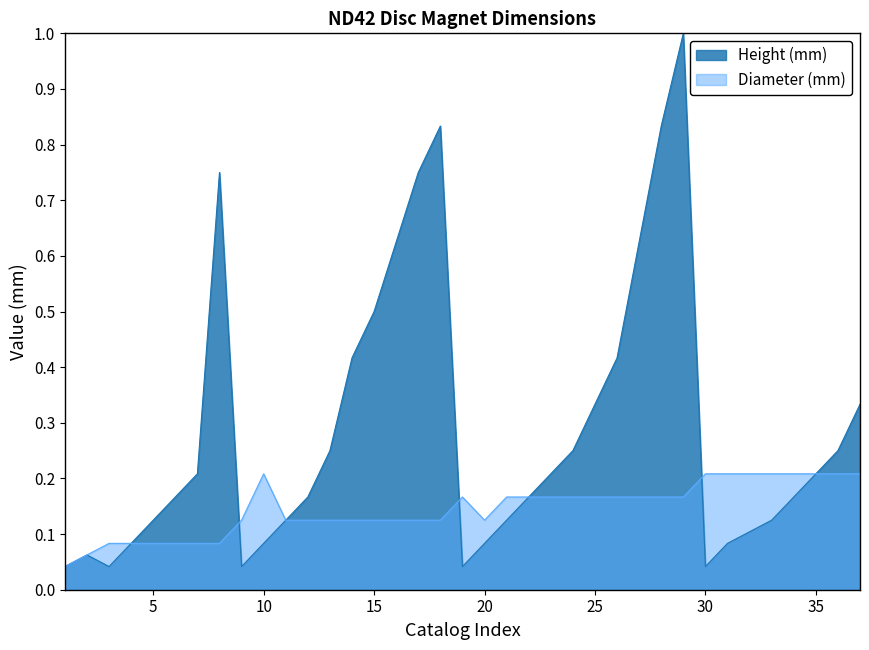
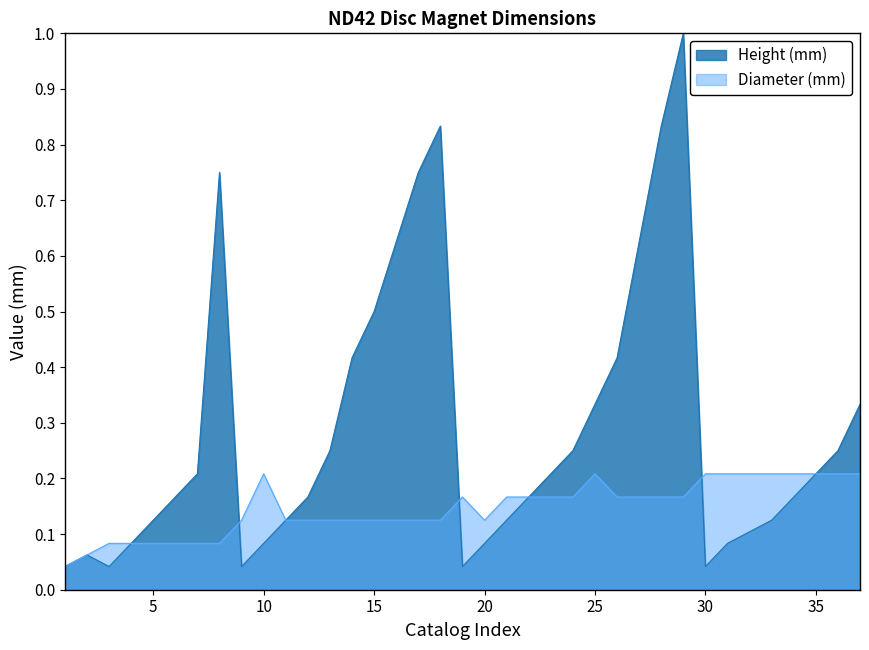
  {
    "Height (mm)": {
      "5": 0.13,
      "10": 0.08,
      "15": 0.50,
      "20": 0.08,
      "25": 0.33,
      "30": 0.04
    },
    "Diameter (mm)": {
      "5": 0.08,
      "10": 0.21,
      "15": 0.13,
      "20": 0.13,
-     "25": 0.17,
+     "25": 0.21,
      "30": 0.21
    }
  }
